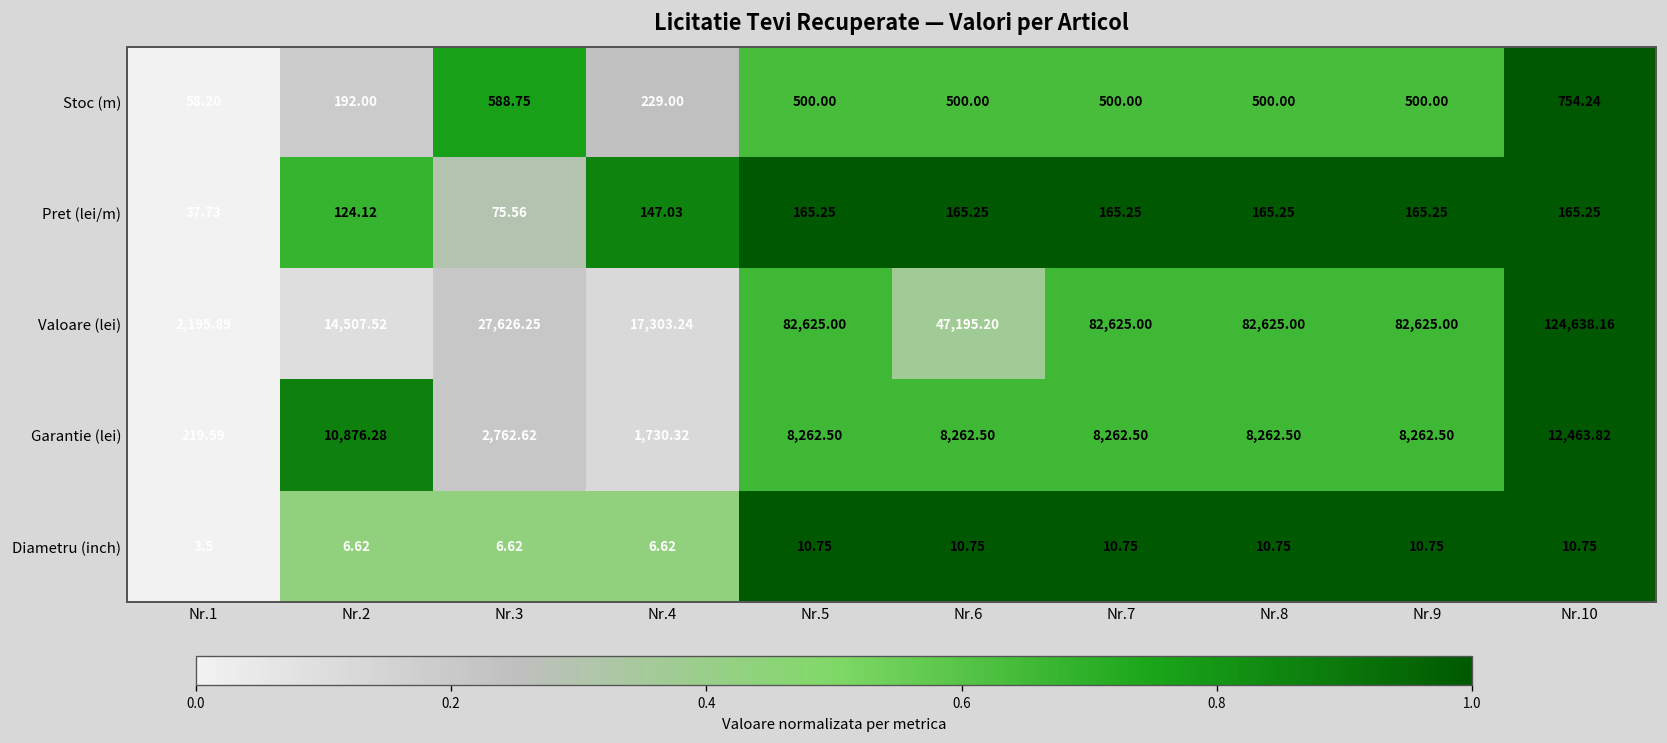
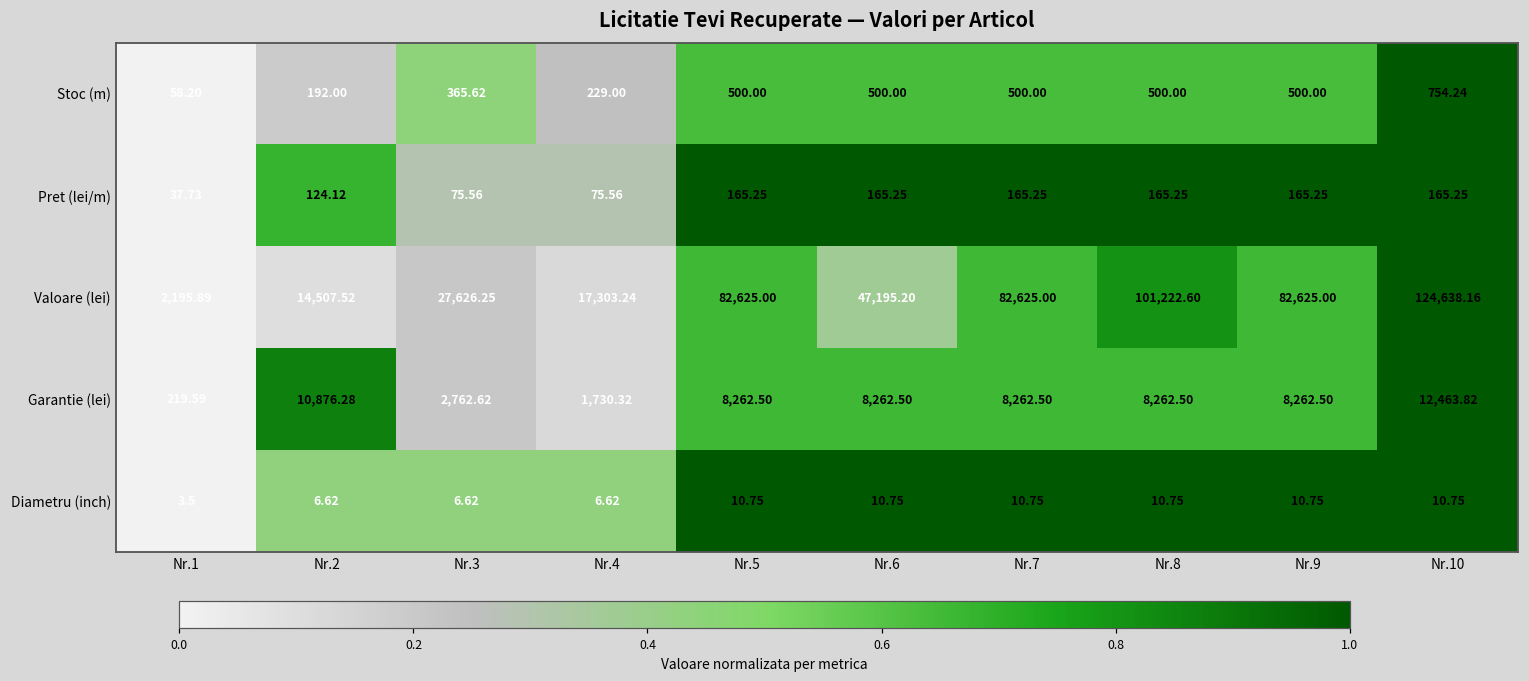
  {
    "Stoc (m)": {
      "Nr.2": "192.00",
-     "Nr.3": "588.75",
+     "Nr.3": "365.62",
      "Nr.4": "229.00",
      "Nr.5": "500.00",
      "Nr.6": "500.00",
      "Nr.7": "500.00",
      "Nr.8": "500.00",
      "Nr.9": "500.00",
      "Nr.10": "754.24"
    },
    "Pret (lei/m)": {
      "Nr.2": "124.12",
      "Nr.3": "75.56",
-     "Nr.4": "147.03",
+     "Nr.4": "75.56",
      "Nr.5": "165.25",
      "Nr.6": "165.25",
      "Nr.7": "165.25",
      "Nr.8": "165.25",
      "Nr.9": "165.25",
      "Nr.10": "165.25"
    },
    "Valoare (lei)": {
      "Nr.3": "27,626.25",
      "Nr.5": "82,625.00",
      "Nr.6": "47,195.20",
      "Nr.7": "82,625.00",
-     "Nr.8": "82,625.00",
+     "Nr.8": "101,222.60",
      "Nr.9": "82,625.00",
      "Nr.10": "124,638.16"
    },
    "Garantie (lei)": {
      "Nr.2": "10,876.28",
      "Nr.3": "2,762.62",
      "Nr.5": "8,262.50",
      "Nr.6": "8,262.50",
      "Nr.7": "8,262.50",
      "Nr.8": "8,262.50",
      "Nr.9": "8,262.50",
      "Nr.10": "12,463.82"
    },
    "Diametru (inch)": {
      "Nr.2": "6.62",
      "Nr.3": "6.62",
      "Nr.4": "6.62",
      "Nr.5": "10.75",
      "Nr.6": "10.75",
      "Nr.7": "10.75",
      "Nr.8": "10.75",
      "Nr.9": "10.75",
      "Nr.10": "10.75"
    }
  }
